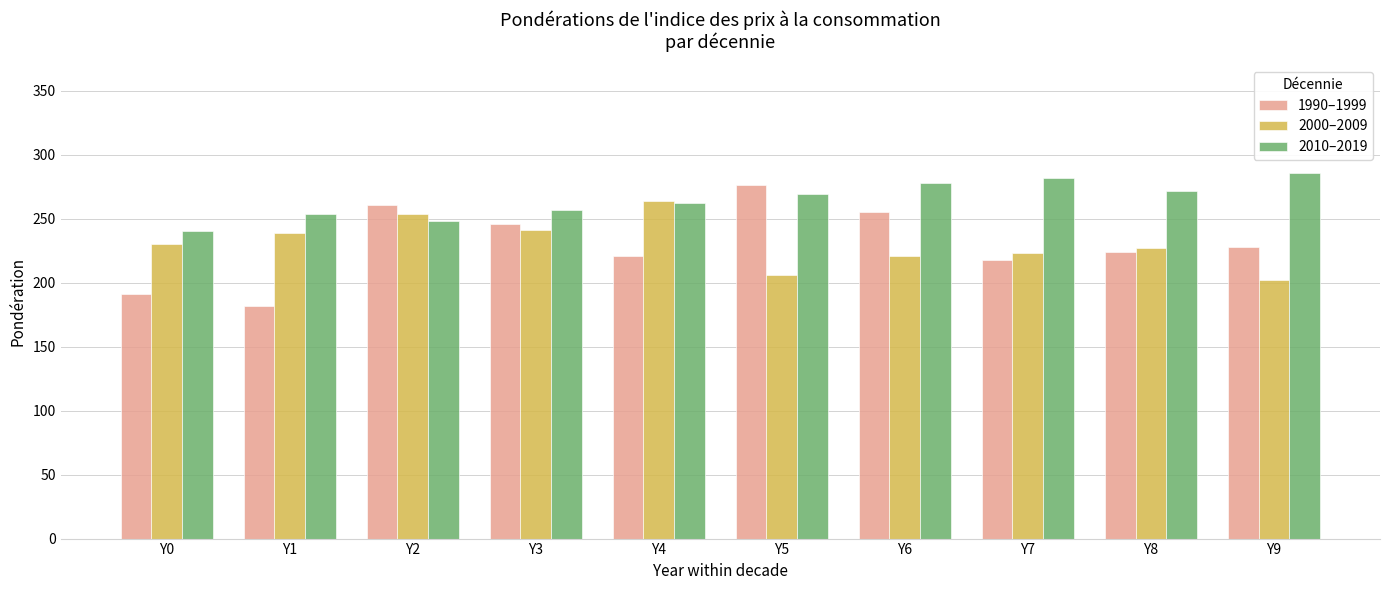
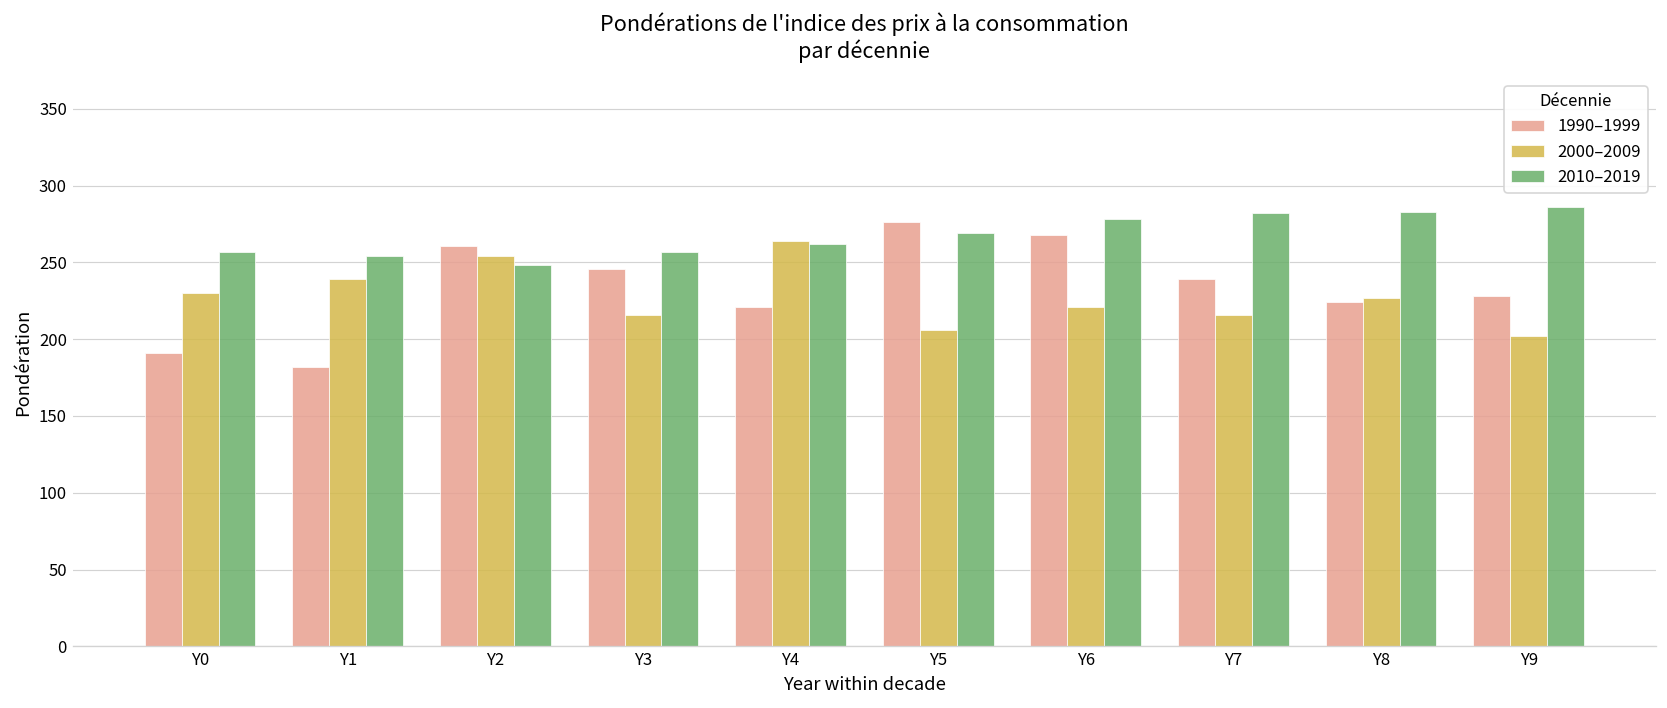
  {
    "1990–1999": {
      "Y0": 191,
      "Y1": 182,
      "Y2": 261,
      "Y3": 246,
      "Y4": 221,
      "Y5": 276,
-     "Y6": 255,
-     "Y7": 218,
+     "Y6": 268,
+     "Y7": 239,
      "Y8": 224,
      "Y9": 228
    },
    "2000–2009": {
      "Y0": 230,
      "Y1": 239,
      "Y2": 254,
-     "Y3": 241,
+     "Y3": 216,
      "Y4": 264,
      "Y5": 206,
      "Y6": 221,
-     "Y7": 223,
+     "Y7": 216,
      "Y8": 227,
      "Y9": 202
    },
    "2010–2019": {
-     "Y0": 240,
+     "Y0": 257,
      "Y1": 254,
      "Y2": 248,
      "Y3": 257,
      "Y4": 262,
      "Y5": 269,
      "Y6": 278,
      "Y7": 282,
-     "Y8": 272,
+     "Y8": 283,
      "Y9": 286
    }
  }
